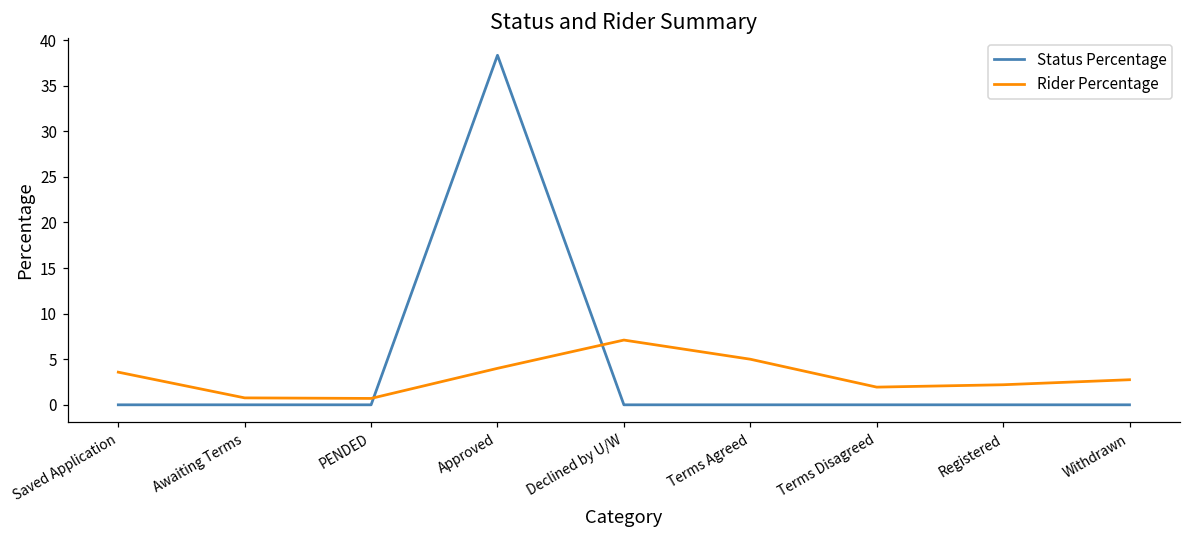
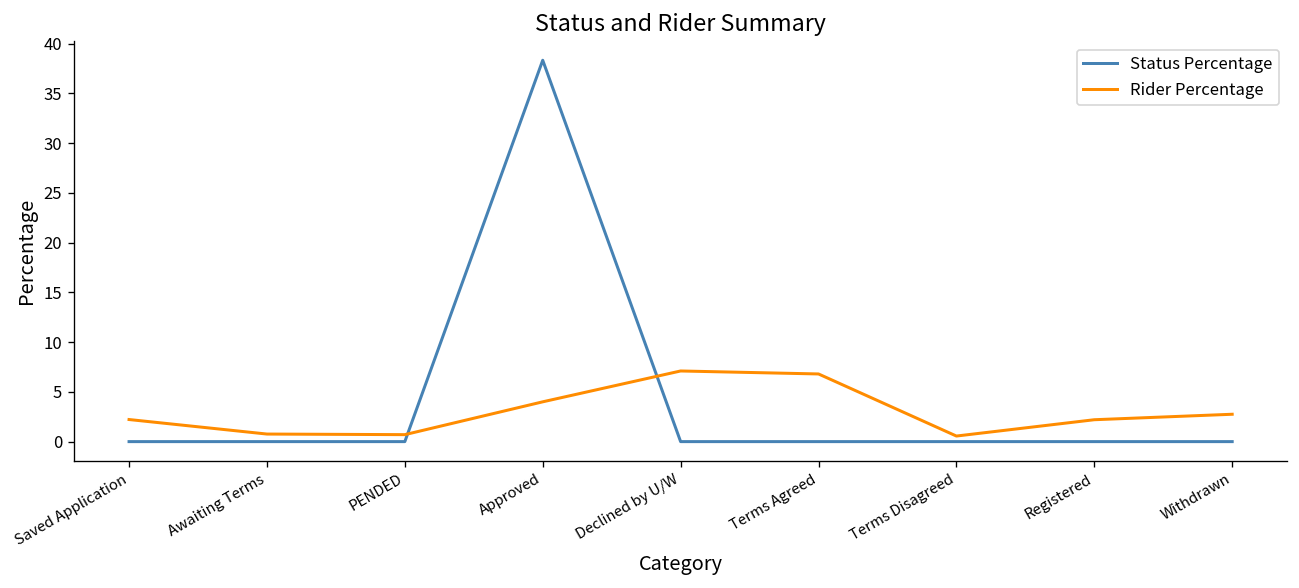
  {
    "Status Percentage": {
      "Saved Application": 0,
      "Awaiting Terms": 0,
      "PENDED": 0,
      "Approved": 38,
      "Declined by U/W": 0,
      "Terms Agreed": 0,
      "Terms Disagreed": 0,
      "Registered": 0,
      "Withdrawn": 0
    },
    "Rider Percentage": {
-     "Saved Application": 4,
+     "Saved Application": 2,
      "Awaiting Terms": 1,
      "PENDED": 1,
      "Approved": 4,
      "Declined by U/W": 7,
-     "Terms Agreed": 5,
-     "Terms Disagreed": 2,
+     "Terms Agreed": 7,
+     "Terms Disagreed": 1,
      "Registered": 2,
      "Withdrawn": 3
    }
  }
